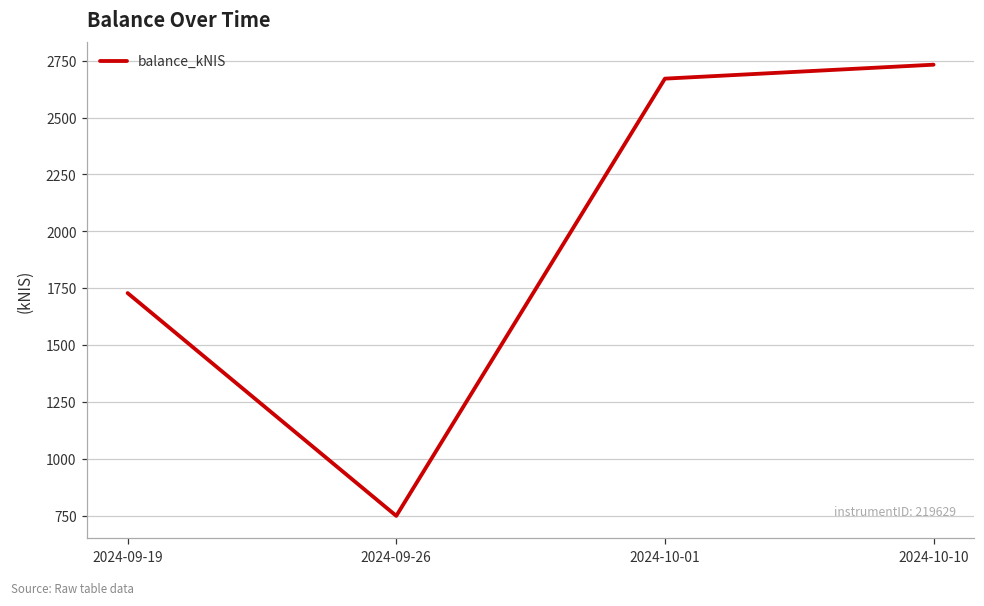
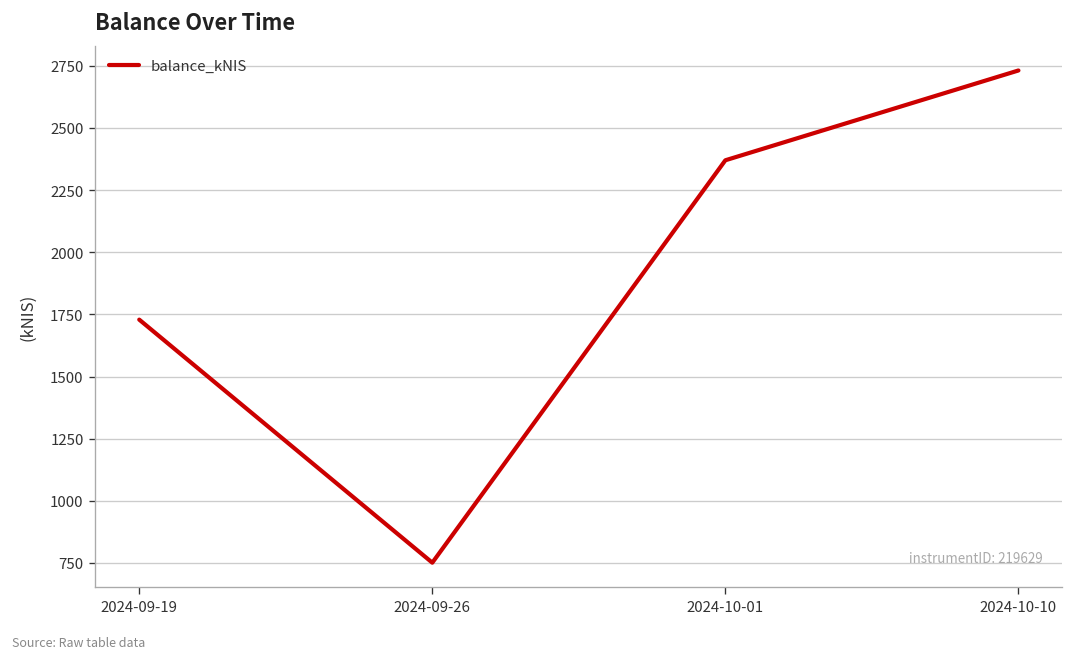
  {
    "2024-09-19": 1730,
    "2024-09-26": 750,
-   "2024-10-01": 2670,
+   "2024-10-01": 2370,
    "2024-10-10": 2730
  }
